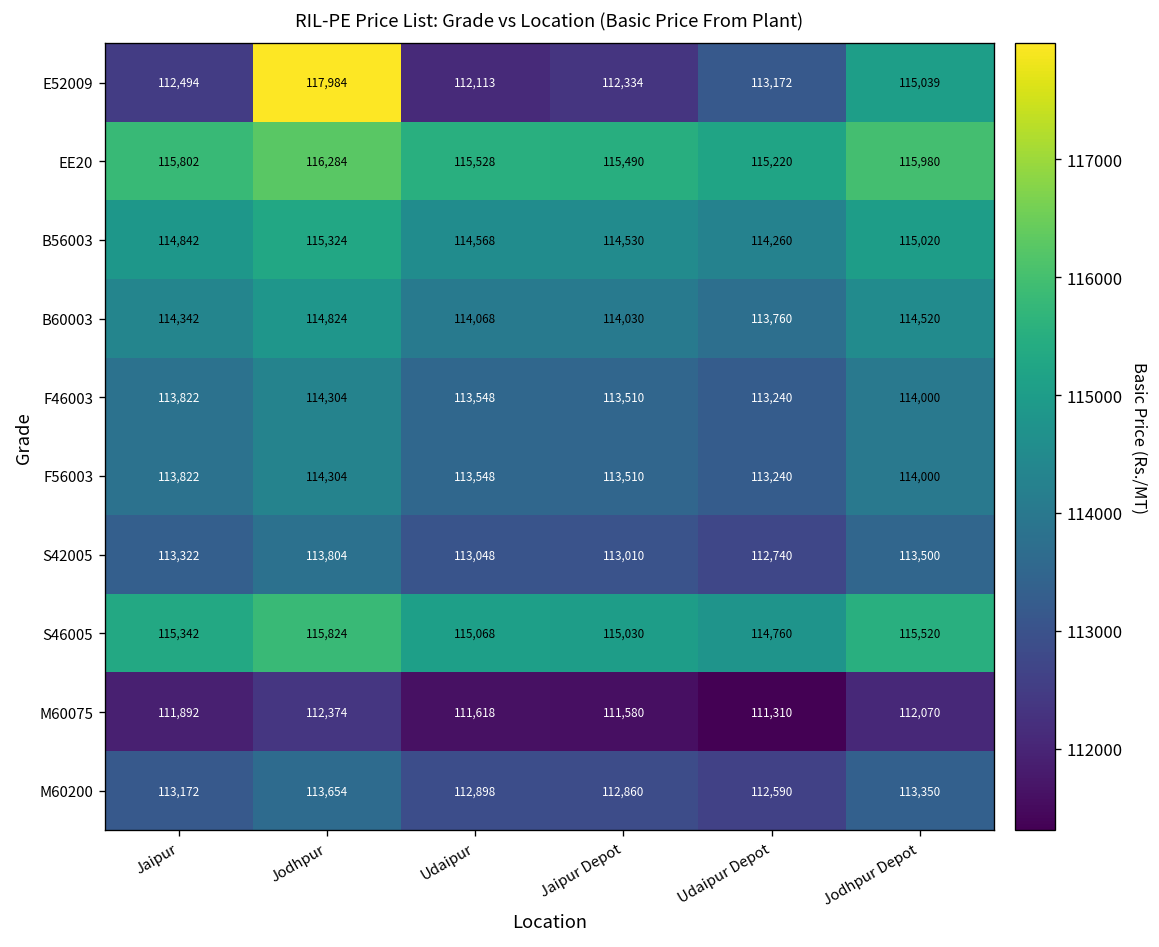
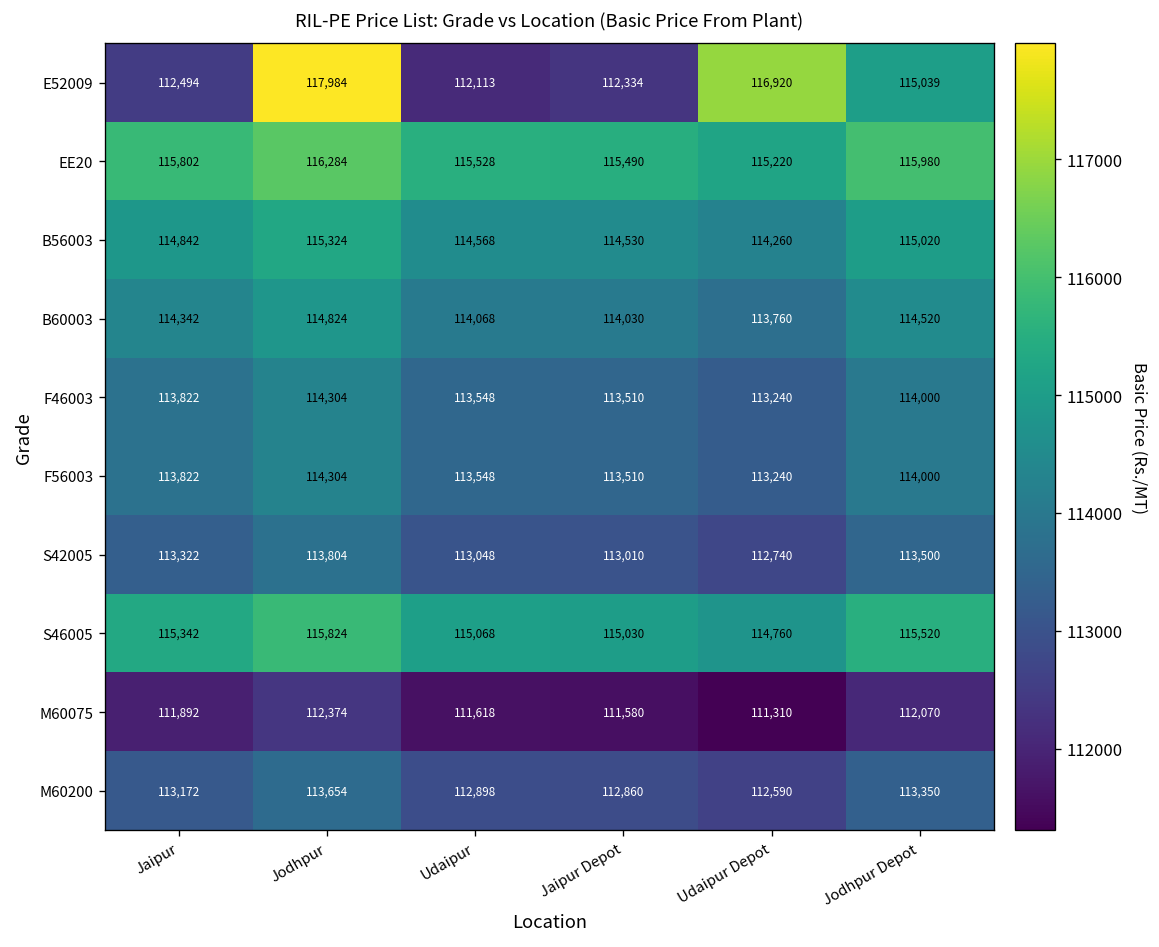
  {
    "E52009": {
      "Jaipur": "112,494",
      "Jodhpur": "117,984",
      "Udaipur": "112,113",
      "Jaipur Depot": "112,334",
-     "Udaipur Depot": "113,172",
+     "Udaipur Depot": "116,920",
      "Jodhpur Depot": "115,039"
    },
    "EE20": {
      "Jaipur": "115,802",
      "Jodhpur": "116,284",
      "Udaipur": "115,528",
      "Jaipur Depot": "115,490",
      "Udaipur Depot": "115,220",
      "Jodhpur Depot": "115,980"
    },
    "B56003": {
      "Jaipur": "114,842",
      "Jodhpur": "115,324",
      "Udaipur": "114,568",
      "Jaipur Depot": "114,530",
      "Udaipur Depot": "114,260",
      "Jodhpur Depot": "115,020"
    },
    "B60003": {
      "Jaipur": "114,342",
      "Jodhpur": "114,824",
      "Udaipur": "114,068",
      "Jaipur Depot": "114,030",
      "Udaipur Depot": "113,760",
      "Jodhpur Depot": "114,520"
    },
    "F46003": {
      "Jaipur": "113,822",
      "Jodhpur": "114,304",
      "Udaipur": "113,548",
      "Jaipur Depot": "113,510",
      "Udaipur Depot": "113,240",
      "Jodhpur Depot": "114,000"
    },
    "F56003": {
      "Jaipur": "113,822",
      "Jodhpur": "114,304",
      "Udaipur": "113,548",
      "Jaipur Depot": "113,510",
      "Udaipur Depot": "113,240",
      "Jodhpur Depot": "114,000"
    },
    "S42005": {
      "Jaipur": "113,322",
      "Jodhpur": "113,804",
      "Udaipur": "113,048",
      "Jaipur Depot": "113,010",
      "Udaipur Depot": "112,740",
      "Jodhpur Depot": "113,500"
    },
    "S46005": {
      "Jaipur": "115,342",
      "Jodhpur": "115,824",
      "Udaipur": "115,068",
      "Jaipur Depot": "115,030",
      "Udaipur Depot": "114,760",
      "Jodhpur Depot": "115,520"
    },
    "M60075": {
      "Jaipur": "111,892",
      "Jodhpur": "112,374",
      "Udaipur": "111,618",
      "Jaipur Depot": "111,580",
      "Udaipur Depot": "111,310",
      "Jodhpur Depot": "112,070"
    },
    "M60200": {
      "Jaipur": "113,172",
      "Jodhpur": "113,654",
      "Udaipur": "112,898",
      "Jaipur Depot": "112,860",
      "Udaipur Depot": "112,590",
      "Jodhpur Depot": "113,350"
    }
  }
